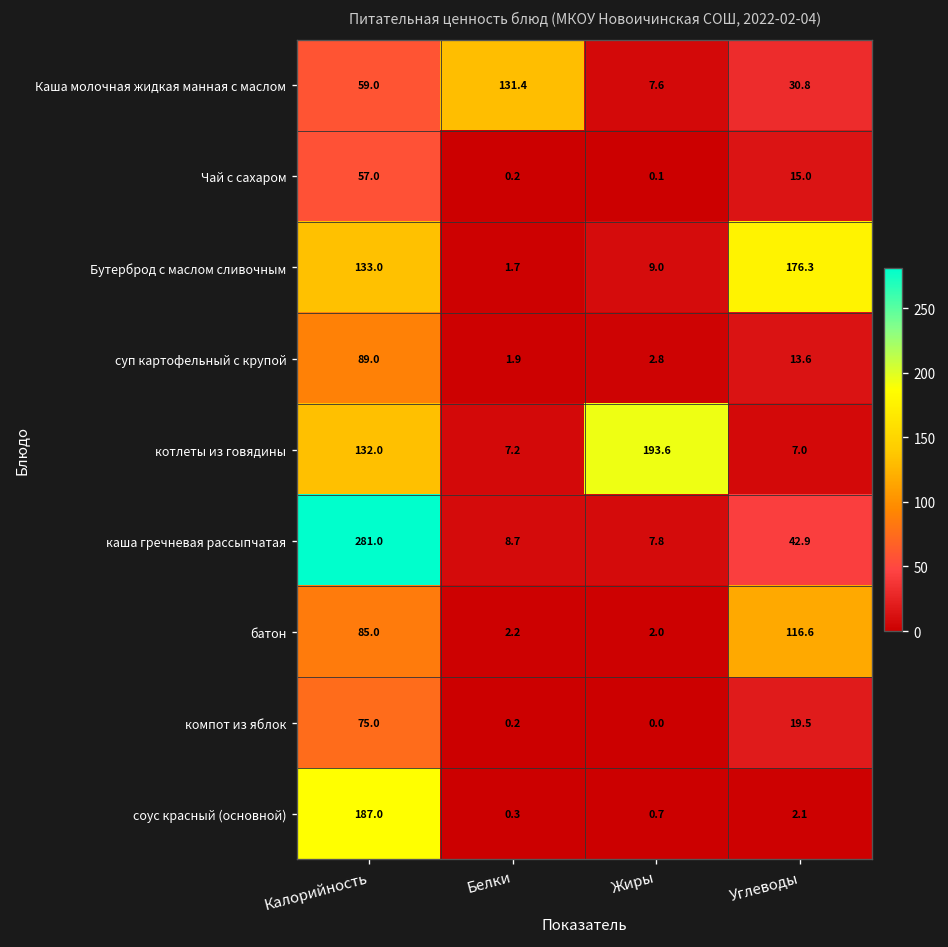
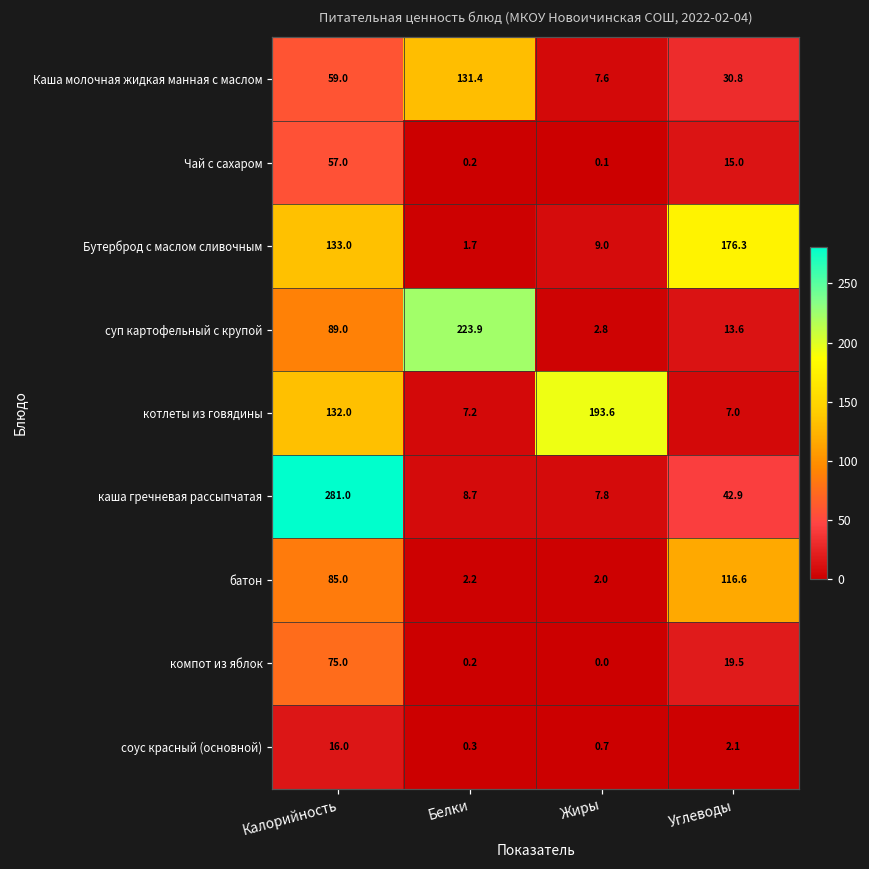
  {
    "Каша молочная жидкая манная с маслом": {
      "Калорийность": 59.0,
      "Белки": 131.4,
      "Жиры": 7.6,
      "Углеводы": 30.8
    },
    "Чай с сахаром": {
      "Калорийность": 57.0,
      "Белки": 0.2,
      "Жиры": 0.1,
      "Углеводы": 15.0
    },
    "Бутерброд с маслом сливочным": {
      "Калорийность": 133.0,
      "Белки": 1.7,
      "Жиры": 9.0,
      "Углеводы": 176.3
    },
    "суп картофельный с крупой": {
      "Калорийность": 89.0,
-     "Белки": 1.9,
+     "Белки": 223.9,
      "Жиры": 2.8,
      "Углеводы": 13.6
    },
    "котлеты из говядины": {
      "Калорийность": 132.0,
      "Белки": 7.2,
      "Жиры": 193.6,
      "Углеводы": 7.0
    },
    "каша гречневая рассыпчатая": {
      "Калорийность": 281.0,
      "Белки": 8.7,
      "Жиры": 7.8,
      "Углеводы": 42.9
    },
    "батон": {
      "Калорийность": 85.0,
      "Белки": 2.2,
      "Жиры": 2.0,
      "Углеводы": 116.6
    },
    "компот из яблок": {
      "Калорийность": 75.0,
      "Белки": 0.2,
      "Жиры": 0.0,
      "Углеводы": 19.5
    },
    "соус красный (основной)": {
-     "Калорийность": 187.0,
+     "Калорийность": 16.0,
      "Белки": 0.3,
      "Жиры": 0.7,
      "Углеводы": 2.1
    }
  }
